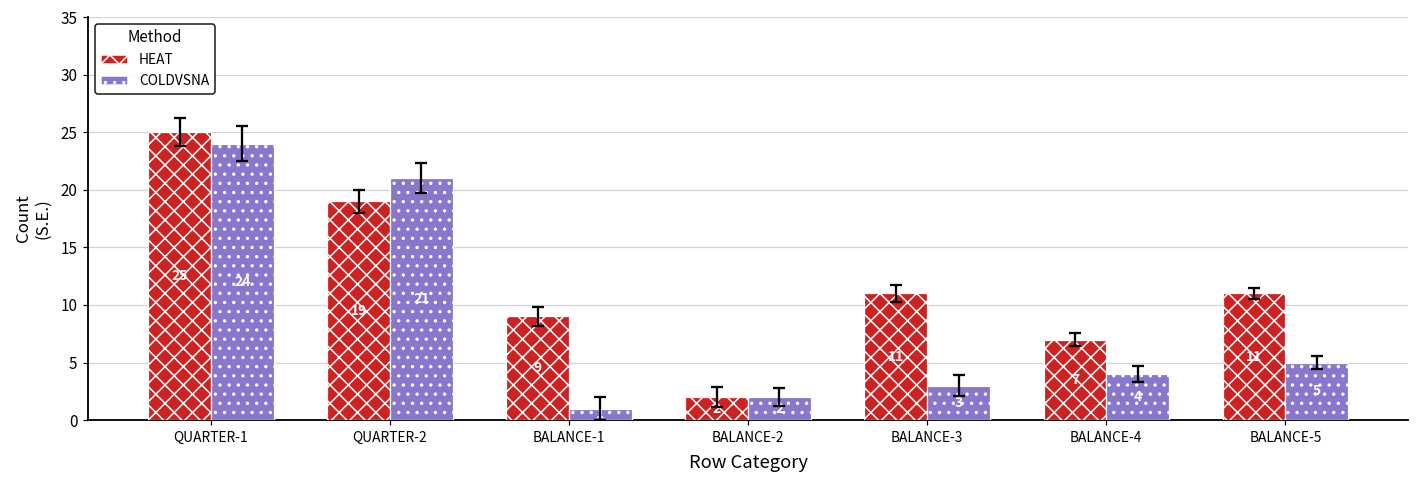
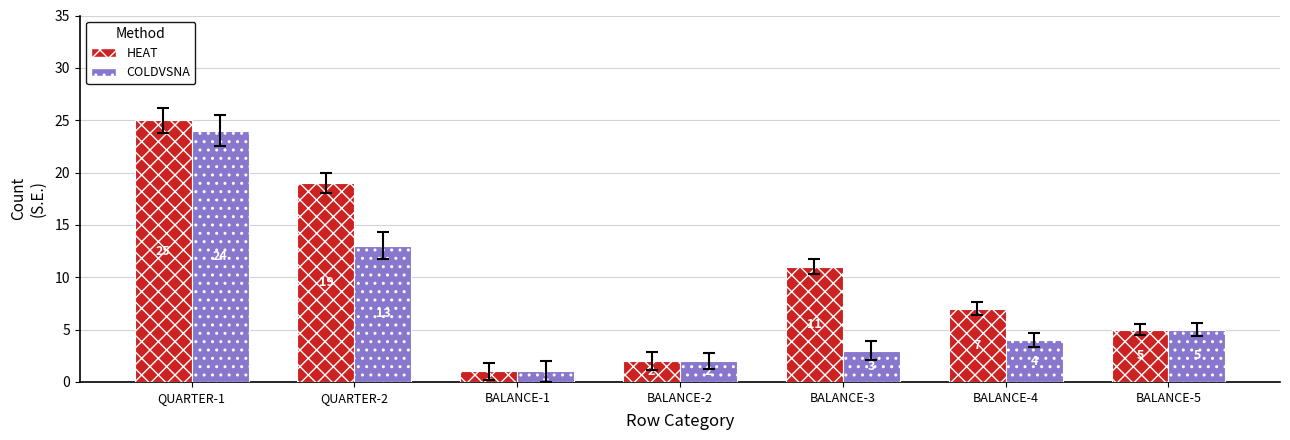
  {
    "HEAT": {
      "QUARTER-1": 25,
      "QUARTER-2": 19,
-     "BALANCE-1": 9,
+     "BALANCE-1": 1,
      "BALANCE-3": 11,
      "BALANCE-4": 7,
-     "BALANCE-5": 11
+     "BALANCE-5": 5
    },
    "COLDVSNA": {
      "QUARTER-1": 24,
-     "QUARTER-2": 21,
+     "QUARTER-2": 13,
      "BALANCE-4": 4,
      "BALANCE-5": 5
    }
  }
